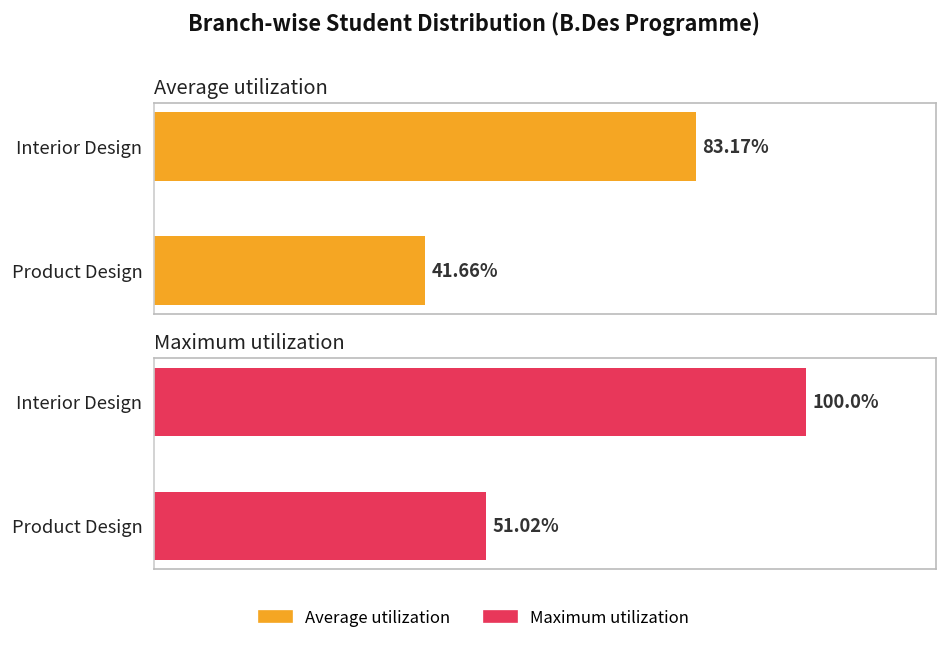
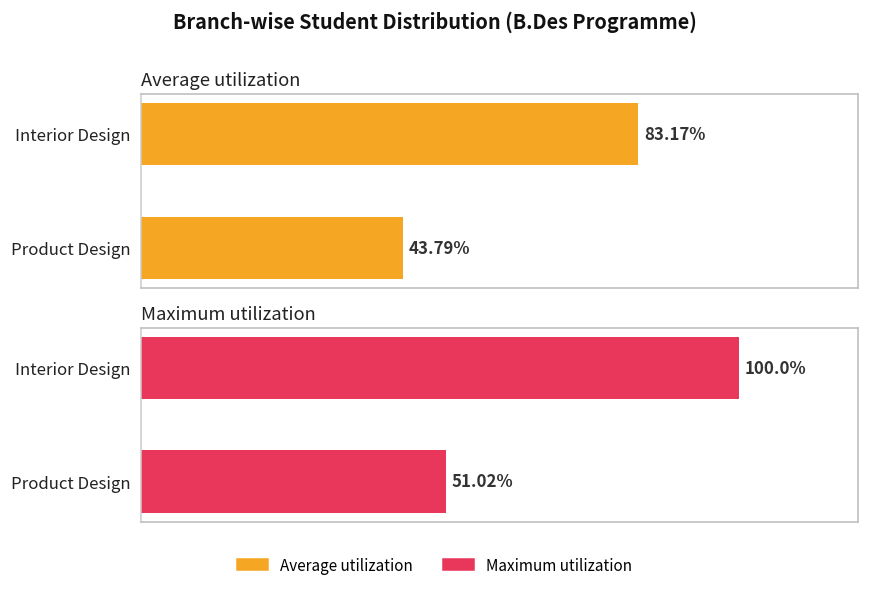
  {
    "Average utilization": {
      "Interior Design": "83.17%",
-     "Product Design": "41.66%"
+     "Product Design": "43.79%"
    },
    "Maximum utilization": {
      "Interior Design": "100.0%",
      "Product Design": "51.02%"
    }
  }
